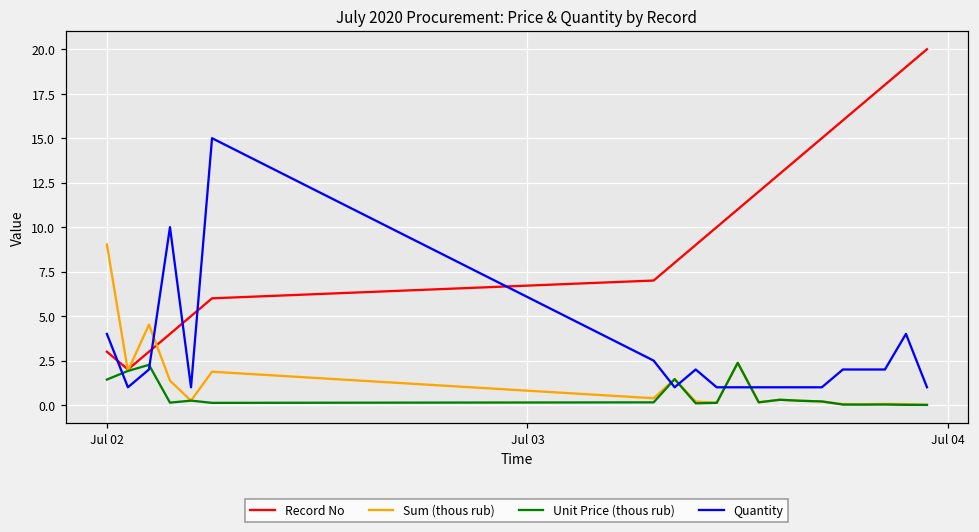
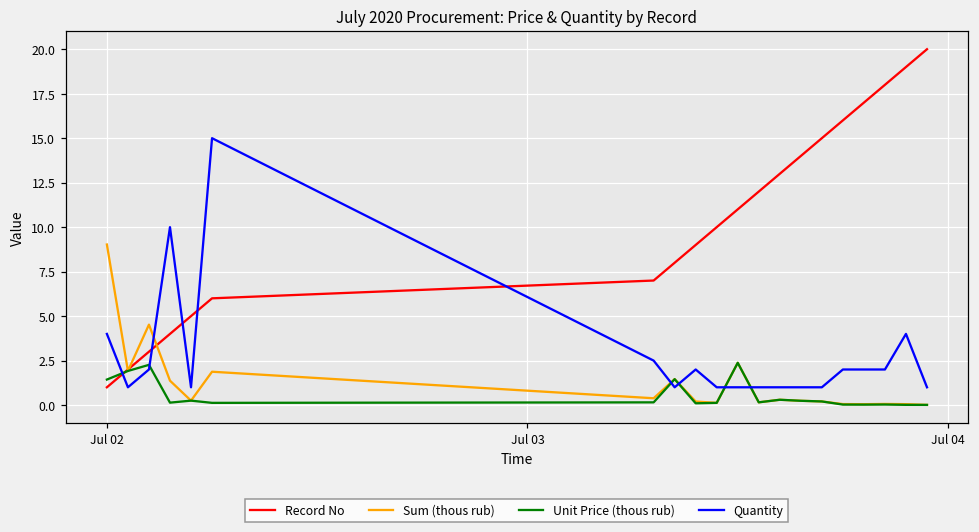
  {
    "Record No": {
-     "Jul 02": 3
+     "Jul 02": 1
    },
    "Sum (thous rub)": {
      "Jul 02": 9
    },
    "Unit Price (thous rub)": {
      "Jul 02": 1.4
    },
    "Quantity": {
      "Jul 02": 4
    }
  }
